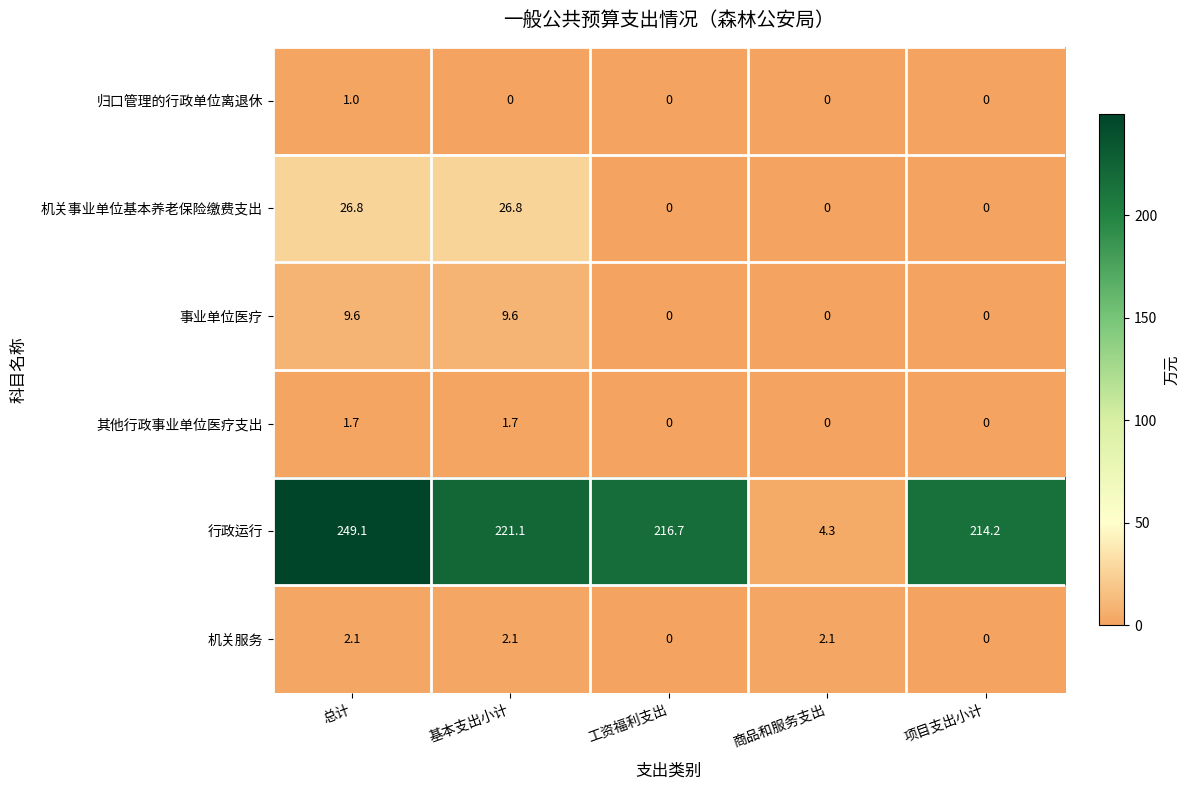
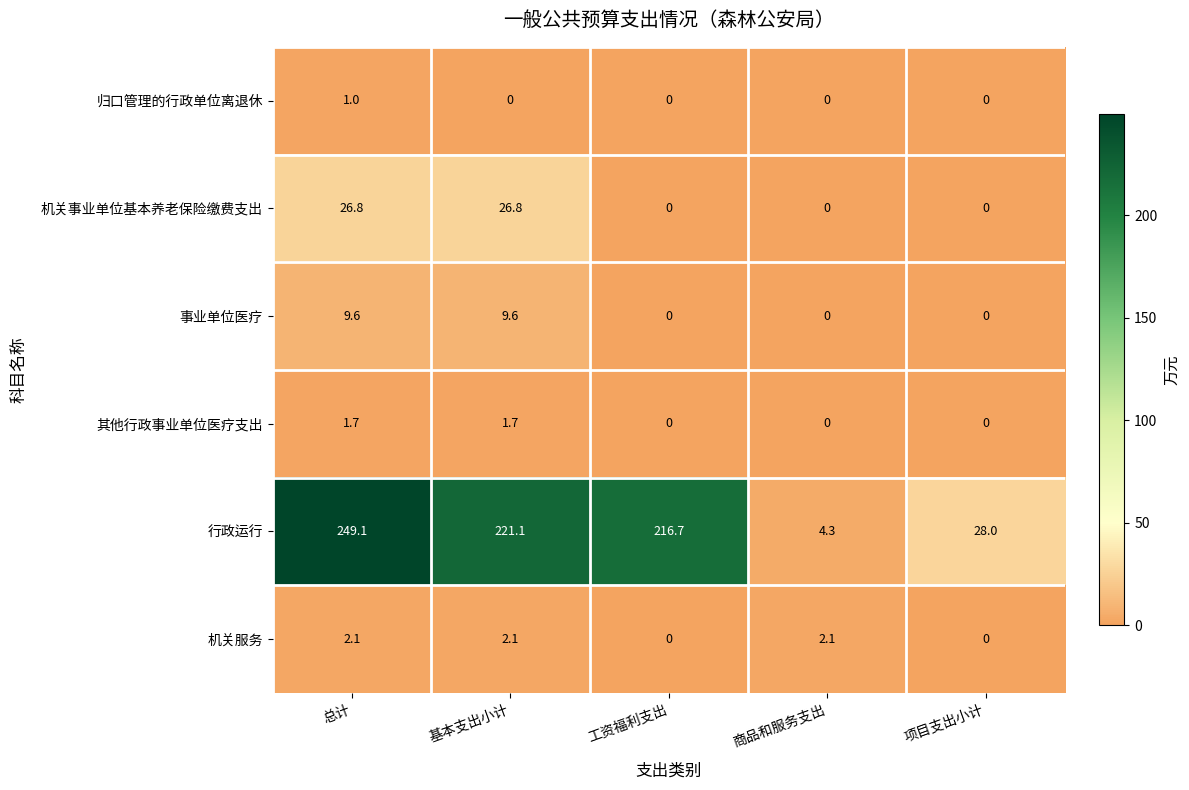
  {
    "归口管理的行政单位离退休": {
      "总计": 1.0,
      "基本支出小计": 0,
      "工资福利支出": 0,
      "商品和服务支出": 0,
      "项目支出小计": 0
    },
    "机关事业单位基本养老保险缴费支出": {
      "总计": 26.8,
      "基本支出小计": 26.8,
      "工资福利支出": 0,
      "商品和服务支出": 0,
      "项目支出小计": 0
    },
    "事业单位医疗": {
      "总计": 9.6,
      "基本支出小计": 9.6,
      "工资福利支出": 0,
      "商品和服务支出": 0,
      "项目支出小计": 0
    },
    "其他行政事业单位医疗支出": {
      "总计": 1.7,
      "基本支出小计": 1.7,
      "工资福利支出": 0,
      "商品和服务支出": 0,
      "项目支出小计": 0
    },
    "行政运行": {
      "总计": 249.1,
      "基本支出小计": 221.1,
      "工资福利支出": 216.7,
      "商品和服务支出": 4.3,
-     "项目支出小计": 214.2
+     "项目支出小计": 28.0
    },
    "机关服务": {
      "总计": 2.1,
      "基本支出小计": 2.1,
      "工资福利支出": 0,
      "商品和服务支出": 2.1,
      "项目支出小计": 0
    }
  }
